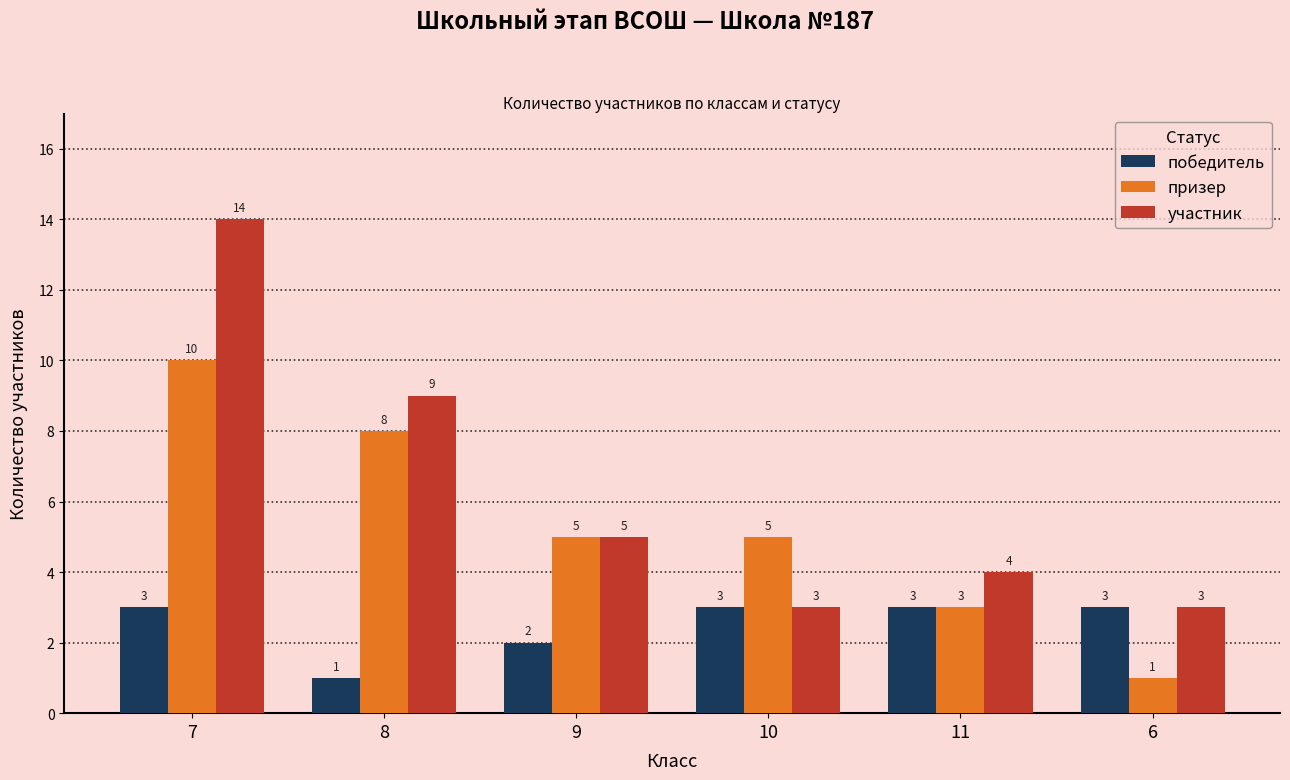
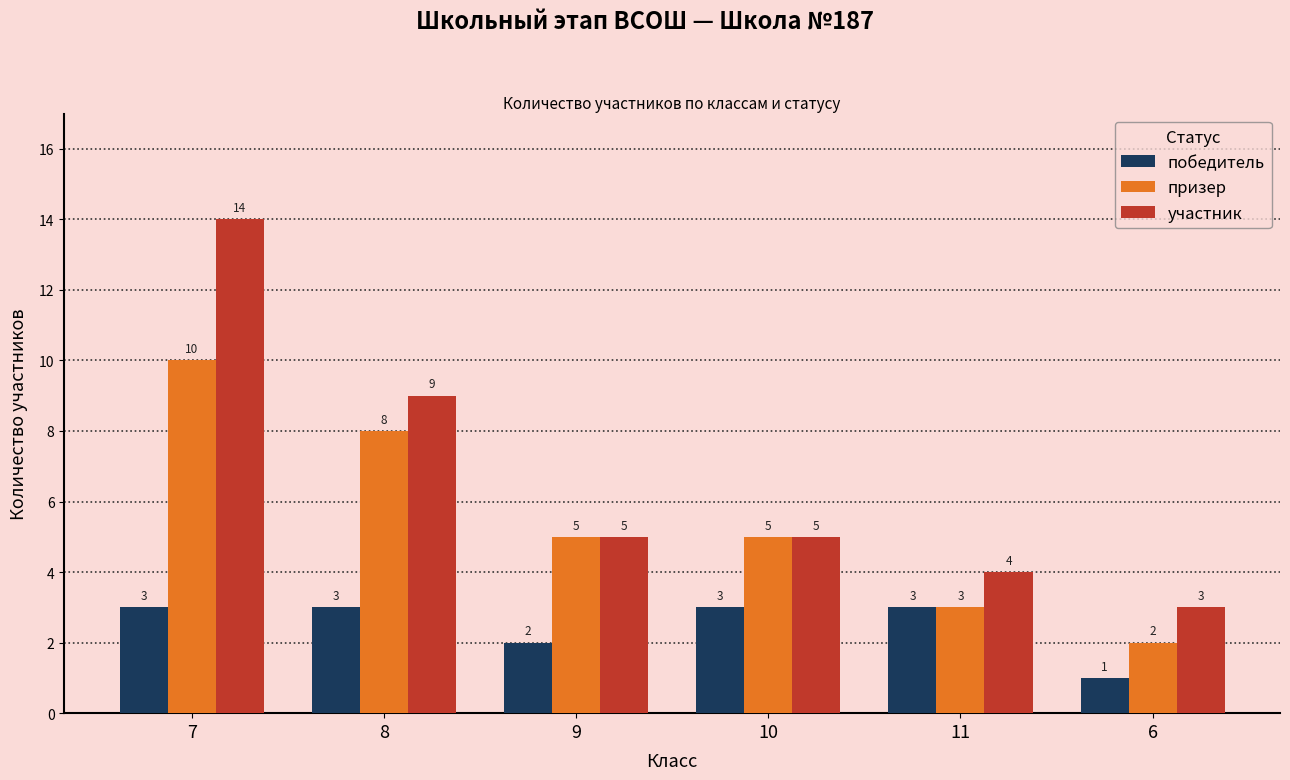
  {
    "победитель": {
      "7": 3,
-     "8": 1,
+     "8": 3,
      "9": 2,
      "10": 3,
      "11": 3,
-     "6": 3
+     "6": 1
    },
    "призер": {
      "7": 10,
      "8": 8,
      "9": 5,
      "10": 5,
      "11": 3,
-     "6": 1
+     "6": 2
    },
    "участник": {
      "7": 14,
      "8": 9,
      "9": 5,
-     "10": 3,
+     "10": 5,
      "11": 4,
      "6": 3
    }
  }
